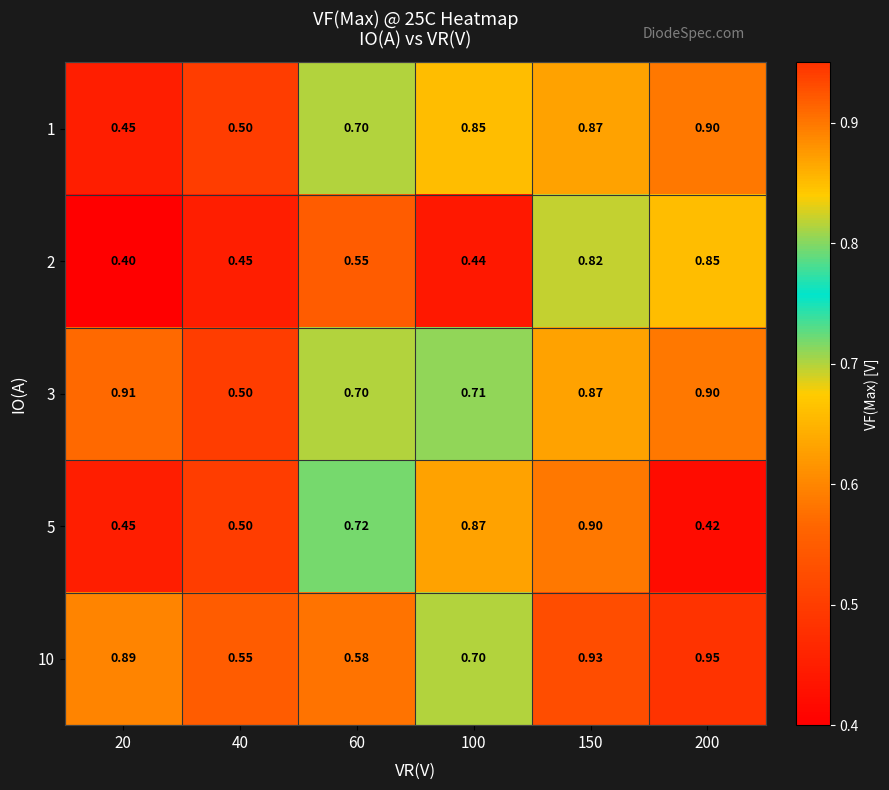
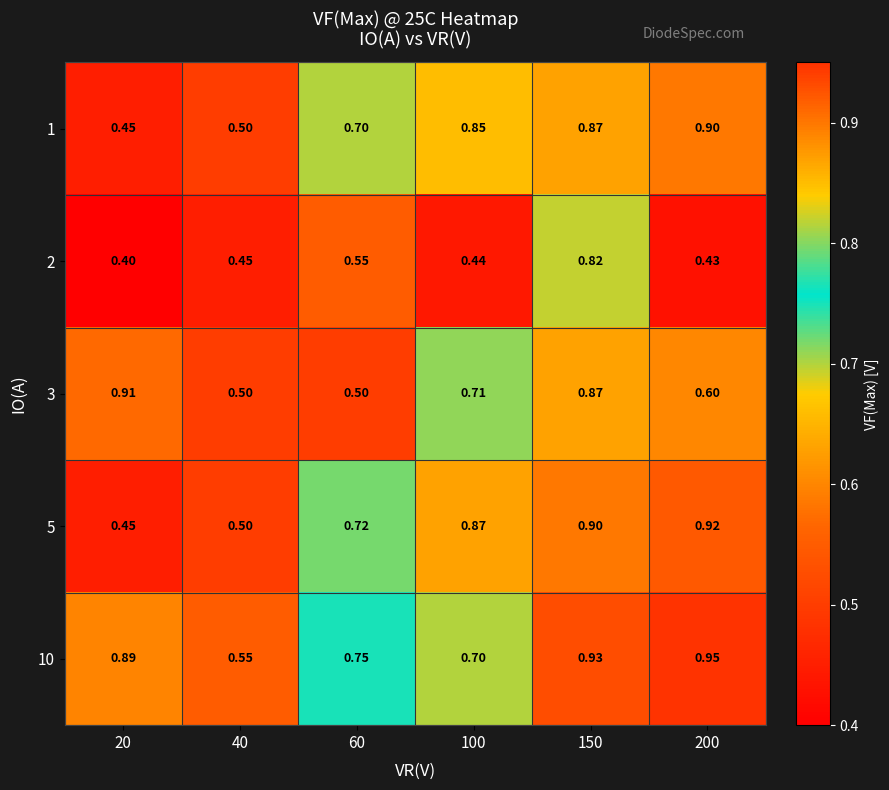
  {
    "1": {
      "20": 0.45,
      "40": 0.50,
      "60": 0.70,
      "100": 0.85,
      "150": 0.87,
      "200": 0.90
    },
    "2": {
      "20": 0.40,
      "40": 0.45,
      "60": 0.55,
      "100": 0.44,
      "150": 0.82,
-     "200": 0.85
+     "200": 0.43
    },
    "3": {
      "20": 0.91,
      "40": 0.50,
-     "60": 0.70,
+     "60": 0.50,
      "100": 0.71,
      "150": 0.87,
-     "200": 0.90
+     "200": 0.60
    },
    "5": {
      "20": 0.45,
      "40": 0.50,
      "60": 0.72,
      "100": 0.87,
      "150": 0.90,
-     "200": 0.42
+     "200": 0.92
    },
    "10": {
      "20": 0.89,
      "40": 0.55,
-     "60": 0.58,
+     "60": 0.75,
      "100": 0.70,
      "150": 0.93,
      "200": 0.95
    }
  }
